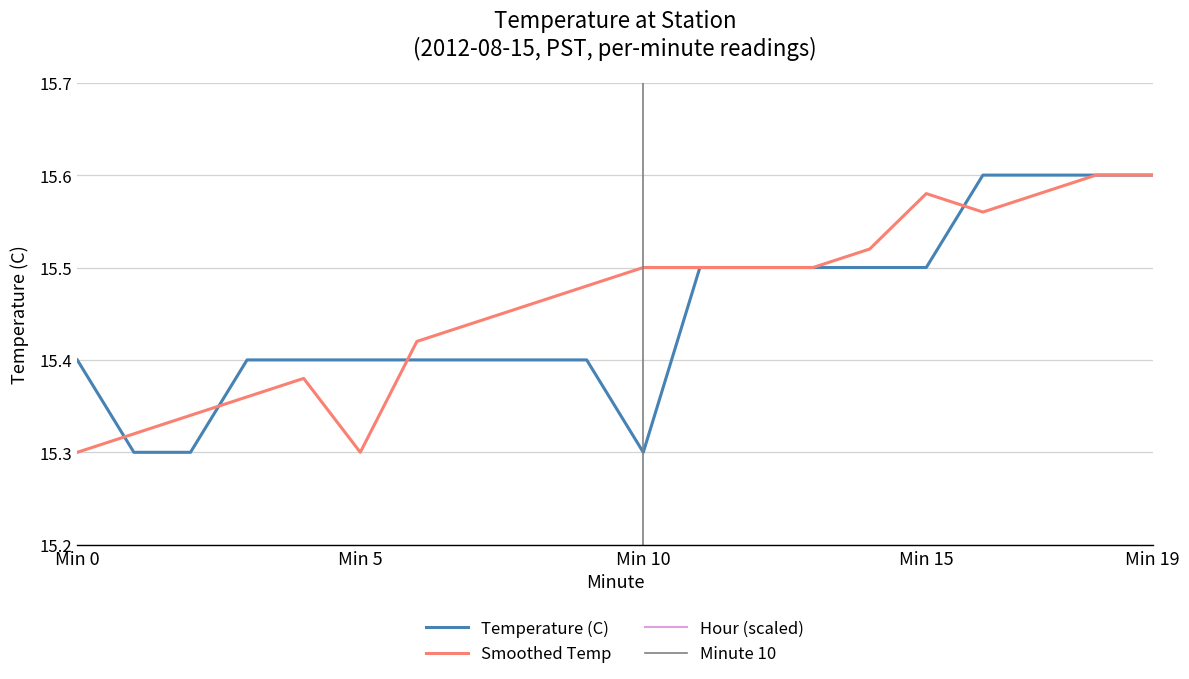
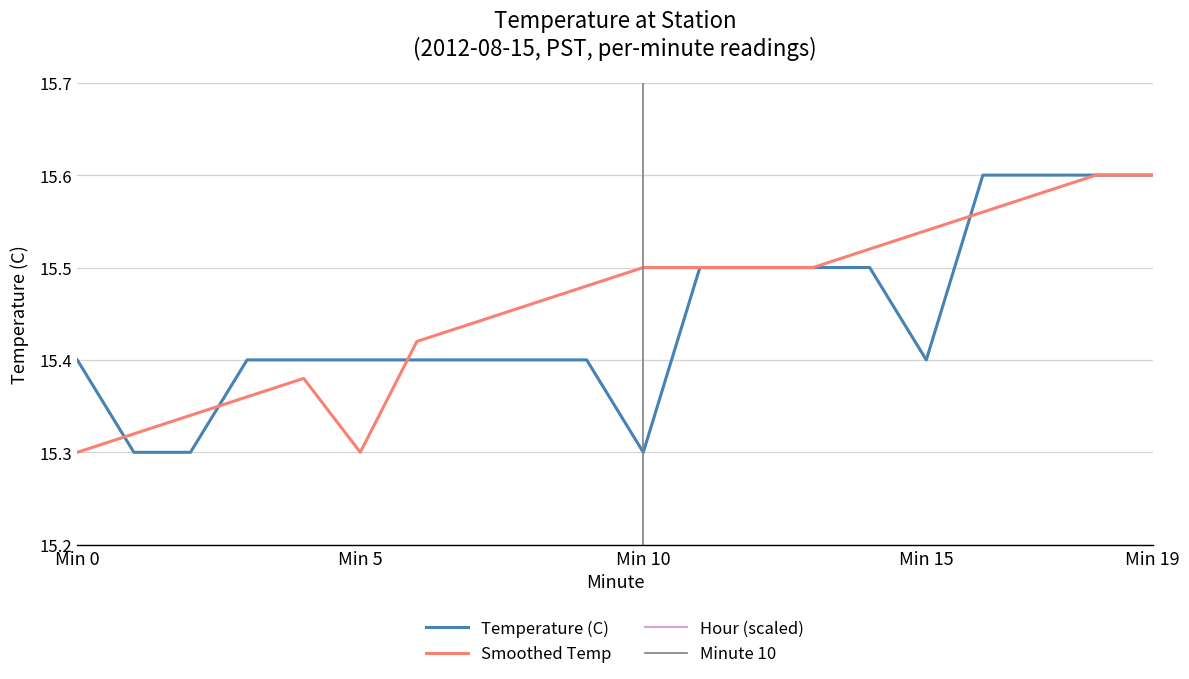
  {
    "Temperature (C)": {
      "Min 0": 15.4,
      "Min 5": 15.4,
      "Min 10": 15.3,
-     "Min 15": 15.5
+     "Min 15": 15.4
    },
    "Smoothed Temp": {
      "Min 0": 15.30,
      "Min 5": 15.30,
      "Min 10": 15.50,
-     "Min 15": 15.58
+     "Min 15": 15.54
    }
  }
